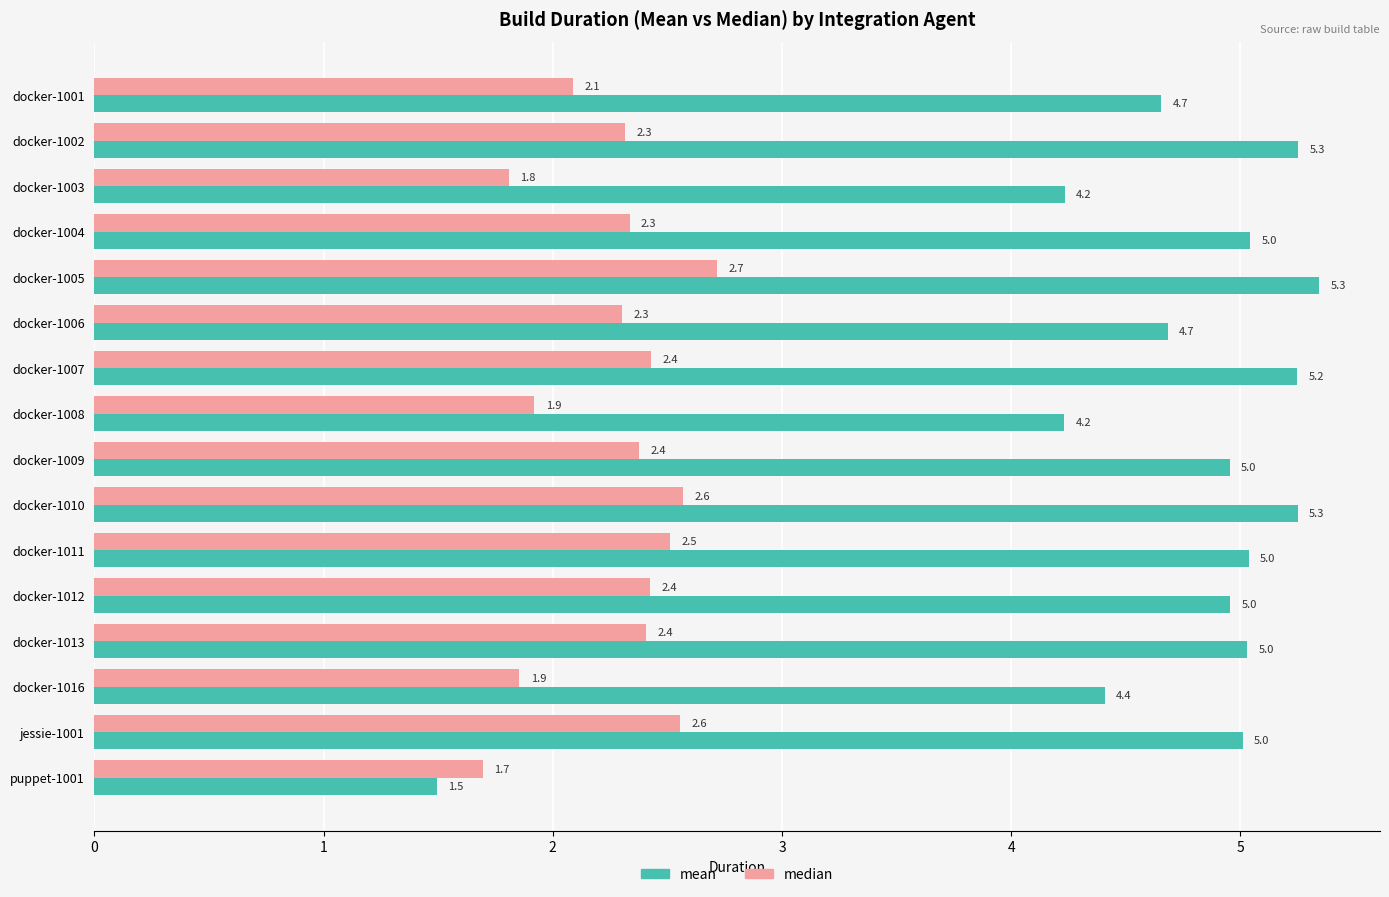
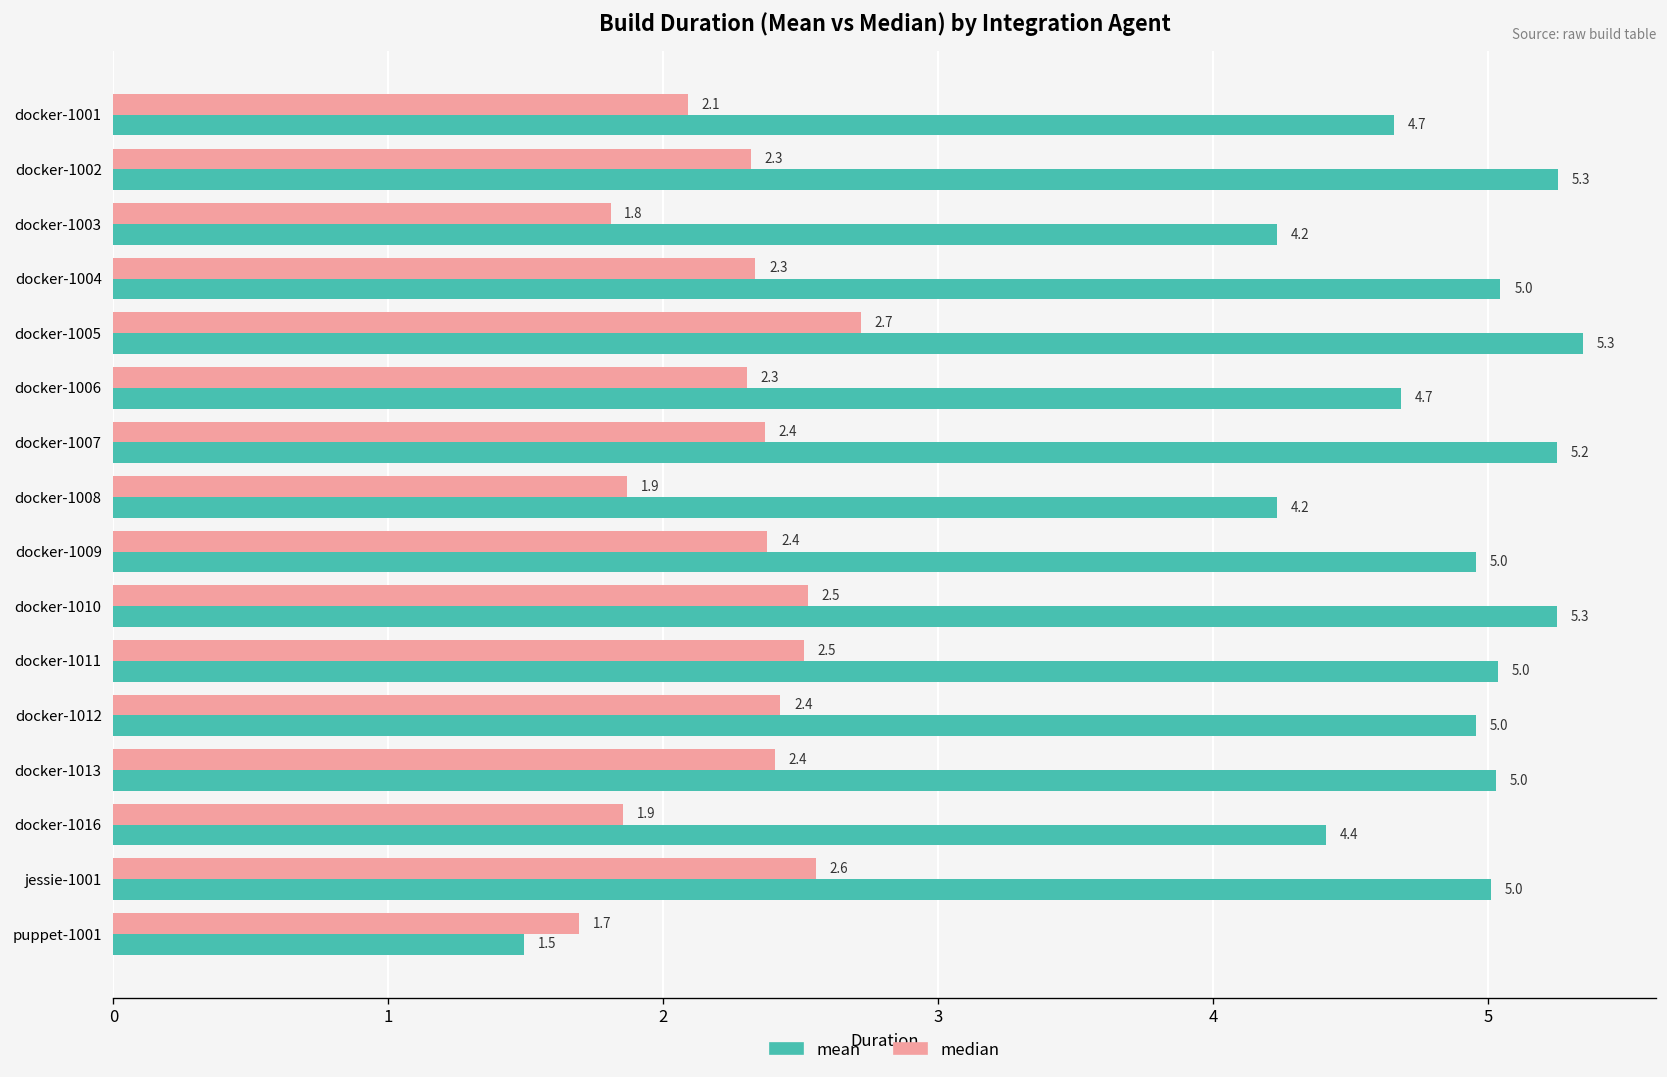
  {
    "mean": {
      "docker-1001": 4.7,
      "docker-1002": 5.3,
      "docker-1003": 4.2,
      "docker-1004": 5.0,
      "docker-1005": 5.3,
      "docker-1006": 4.7,
      "docker-1007": 5.2,
      "docker-1008": 4.2,
      "docker-1009": 5.0,
      "docker-1010": 5.3,
      "docker-1011": 5.0,
      "docker-1012": 5.0,
      "docker-1013": 5.0,
      "docker-1016": 4.4,
      "jessie-1001": 5.0,
      "puppet-1001": 1.5
    },
    "median": {
      "docker-1001": 2.1,
      "docker-1002": 2.3,
      "docker-1003": 1.8,
      "docker-1004": 2.3,
      "docker-1005": 2.7,
      "docker-1006": 2.3,
-     "docker-1007": 2.43,
-     "docker-1008": 1.92,
+     "docker-1007": 2.37,
+     "docker-1008": 1.87,
      "docker-1009": 2.4,
-     "docker-1010": 2.6,
+     "docker-1010": 2.5,
      "docker-1011": 2.5,
      "docker-1012": 2.4,
      "docker-1013": 2.4,
      "docker-1016": 1.9,
      "jessie-1001": 2.6,
      "puppet-1001": 1.7
    }
  }
